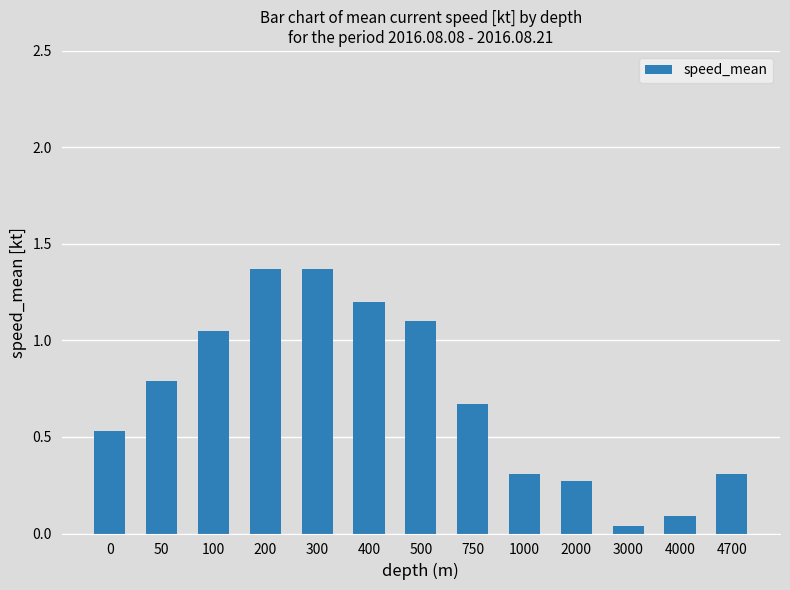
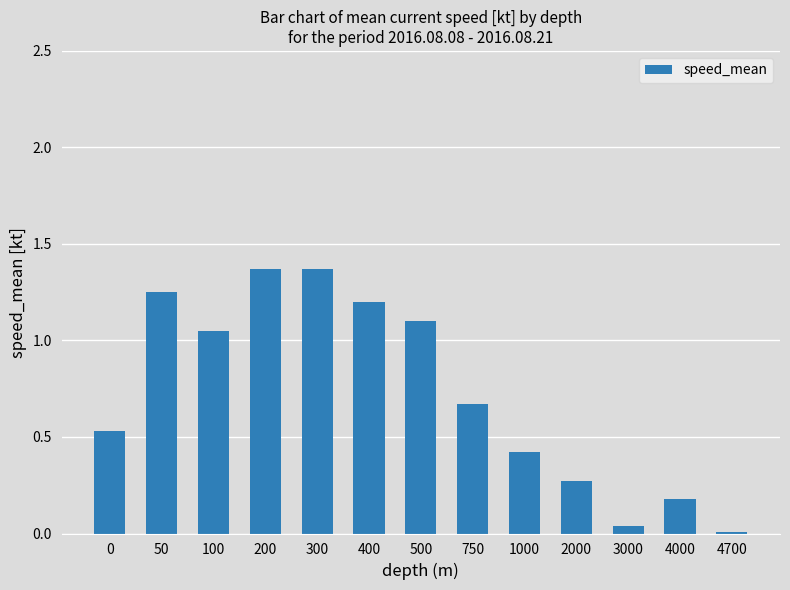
  {
    "0": 0.53,
-   "50": 0.79,
+   "50": 1.25,
    "100": 1.05,
    "200": 1.37,
    "300": 1.37,
    "400": 1.20,
    "500": 1.10,
    "750": 0.67,
-   "1000": 0.31,
+   "1000": 0.42,
    "2000": 0.27,
    "3000": 0.04,
-   "4000": 0.09,
-   "4700": 0.31
+   "4000": 0.18,
+   "4700": 0.01
  }
